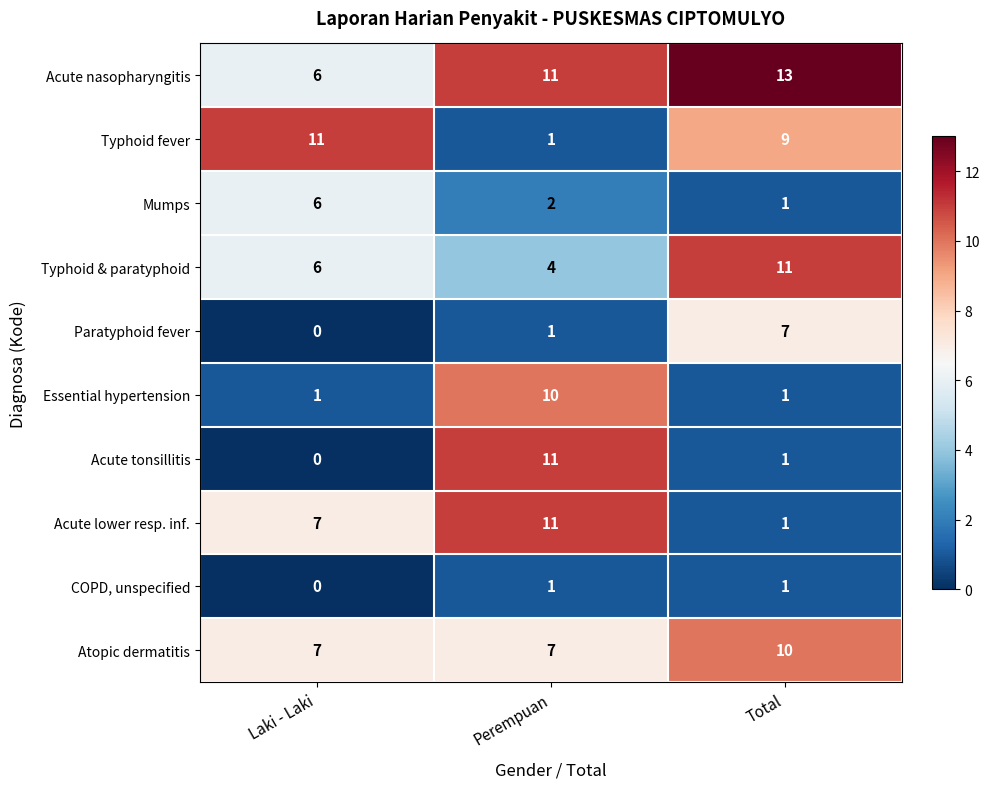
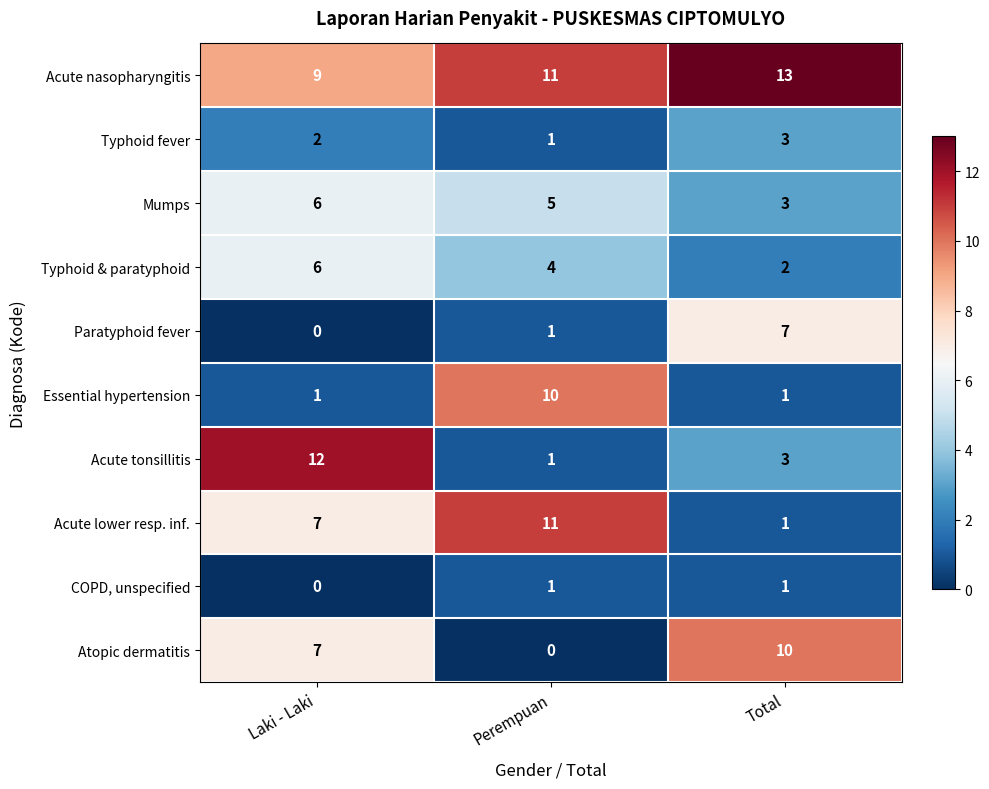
  {
    "Acute nasopharyngitis": {
-     "Laki - Laki": 6,
+     "Laki - Laki": 9,
      "Perempuan": 11,
      "Total": 13
    },
    "Typhoid fever": {
-     "Laki - Laki": 11,
+     "Laki - Laki": 2,
      "Perempuan": 1,
-     "Total": 9
+     "Total": 3
    },
    "Mumps": {
      "Laki - Laki": 6,
-     "Perempuan": 2,
-     "Total": 1
+     "Perempuan": 5,
+     "Total": 3
    },
    "Typhoid & paratyphoid": {
      "Laki - Laki": 6,
      "Perempuan": 4,
-     "Total": 11
+     "Total": 2
    },
    "Paratyphoid fever": {
      "Laki - Laki": 0,
      "Perempuan": 1,
      "Total": 7
    },
    "Essential hypertension": {
      "Laki - Laki": 1,
      "Perempuan": 10,
      "Total": 1
    },
    "Acute tonsillitis": {
-     "Laki - Laki": 0,
-     "Perempuan": 11,
-     "Total": 1
+     "Laki - Laki": 12,
+     "Perempuan": 1,
+     "Total": 3
    },
    "Acute lower resp. inf.": {
      "Laki - Laki": 7,
      "Perempuan": 11,
      "Total": 1
    },
    "COPD, unspecified": {
      "Laki - Laki": 0,
      "Perempuan": 1,
      "Total": 1
    },
    "Atopic dermatitis": {
      "Laki - Laki": 7,
-     "Perempuan": 7,
+     "Perempuan": 0,
      "Total": 10
    }
  }
